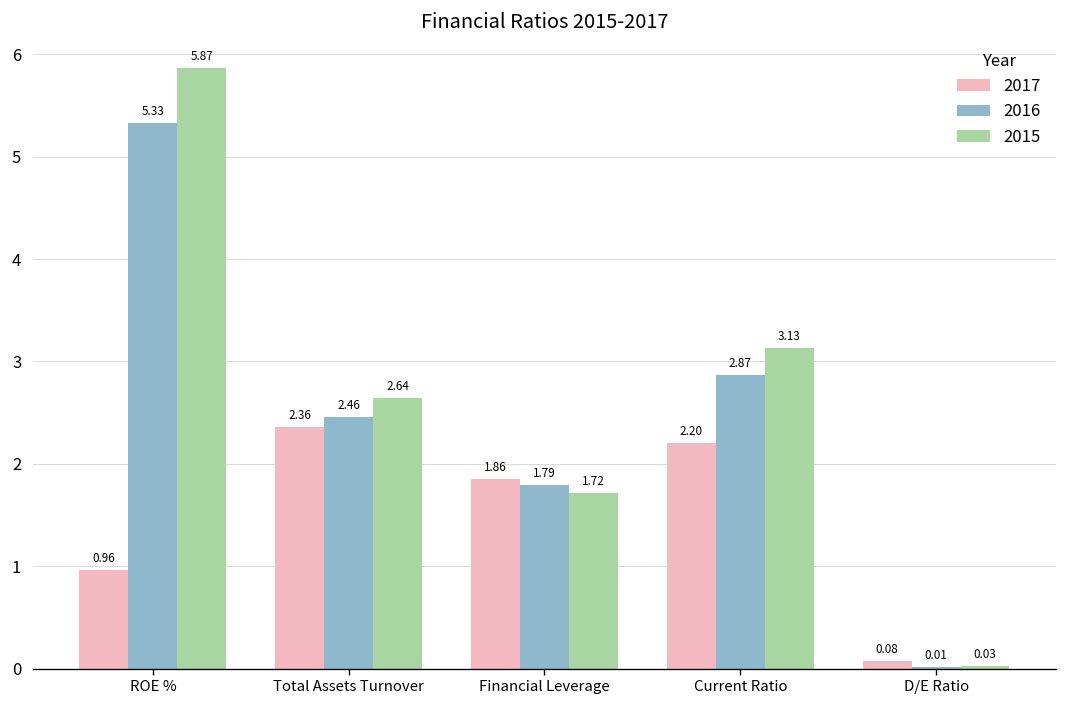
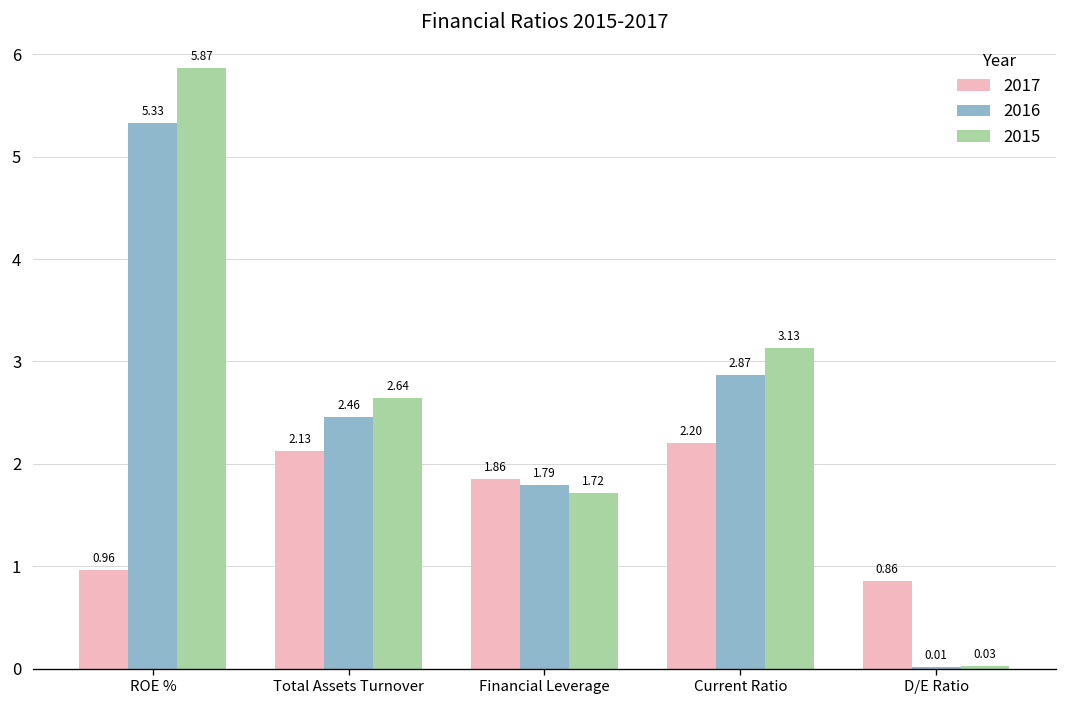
  {
    "2017": {
      "ROE %": 0.96,
-     "Total Assets Turnover": 2.36,
+     "Total Assets Turnover": 2.13,
      "Financial Leverage": 1.86,
      "Current Ratio": 2.20,
-     "D/E Ratio": 0.08
+     "D/E Ratio": 0.86
    }
  }
